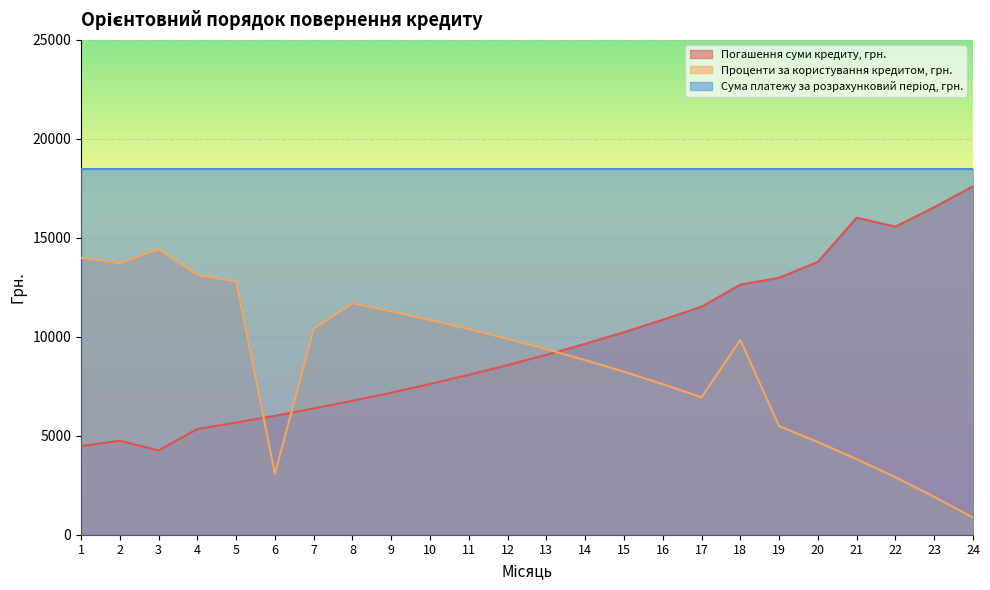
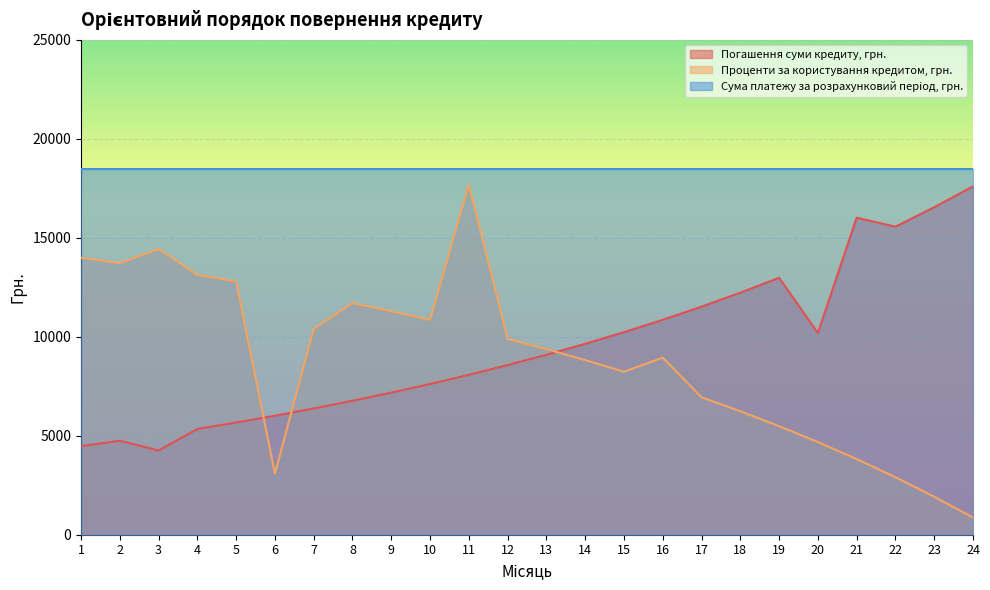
  {
    "Погашення суми кредиту, грн.": {
      "1": 4500,
      "2": 4700,
      "3": 4300,
      "4": 5300,
      "5": 5700,
      "6": 6000,
      "7": 6400,
      "8": 6800,
      "9": 7200,
      "10": 7600,
      "11": 8100,
      "12": 8600,
      "13": 9100,
      "14": 9600,
      "15": 10200,
      "16": 10900,
      "17": 11500,
-     "18": 12600,
+     "18": 12200,
      "19": 13000,
-     "20": 13800,
+     "20": 10200,
      "21": 16000,
      "22": 15600,
      "23": 16500,
      "24": 17600
    },
    "Проценти за користування кредитом, грн.": {
      "1": 14000,
      "2": 13700,
      "3": 14400,
      "4": 13100,
      "5": 12800,
      "6": 3100,
      "7": 10400,
      "8": 11700,
      "9": 11300,
      "10": 10900,
-     "11": 10400,
+     "11": 17700,
      "12": 9900,
      "13": 9400,
      "14": 8800,
      "15": 8200,
-     "16": 7600,
+     "16": 8900,
      "17": 6900,
-     "18": 9800,
+     "18": 6200,
      "19": 5500,
      "20": 4700,
      "21": 3800,
      "22": 2900,
      "23": 1900,
      "24": 900
    },
    "Сума платежу за розрахунковий період, грн.": {
      "1": 18500,
      "2": 18500,
      "3": 18500,
      "4": 18500,
      "5": 18500,
      "6": 18500,
      "7": 18500,
      "8": 18500,
      "9": 18500,
      "10": 18500,
      "11": 18500,
      "12": 18500,
      "13": 18500,
      "14": 18500,
      "15": 18500,
      "16": 18500,
      "17": 18500,
      "18": 18500,
      "19": 18500,
      "20": 18500,
      "21": 18500,
      "22": 18500,
      "23": 18500,
      "24": 18500
    }
  }
